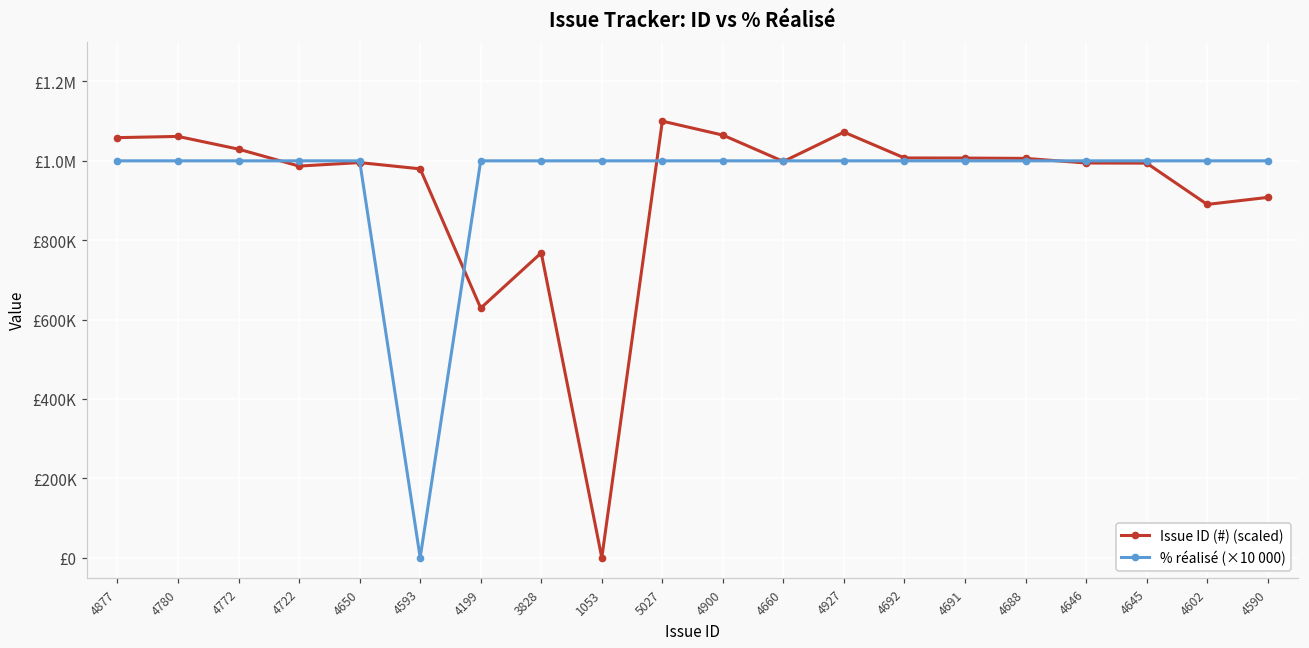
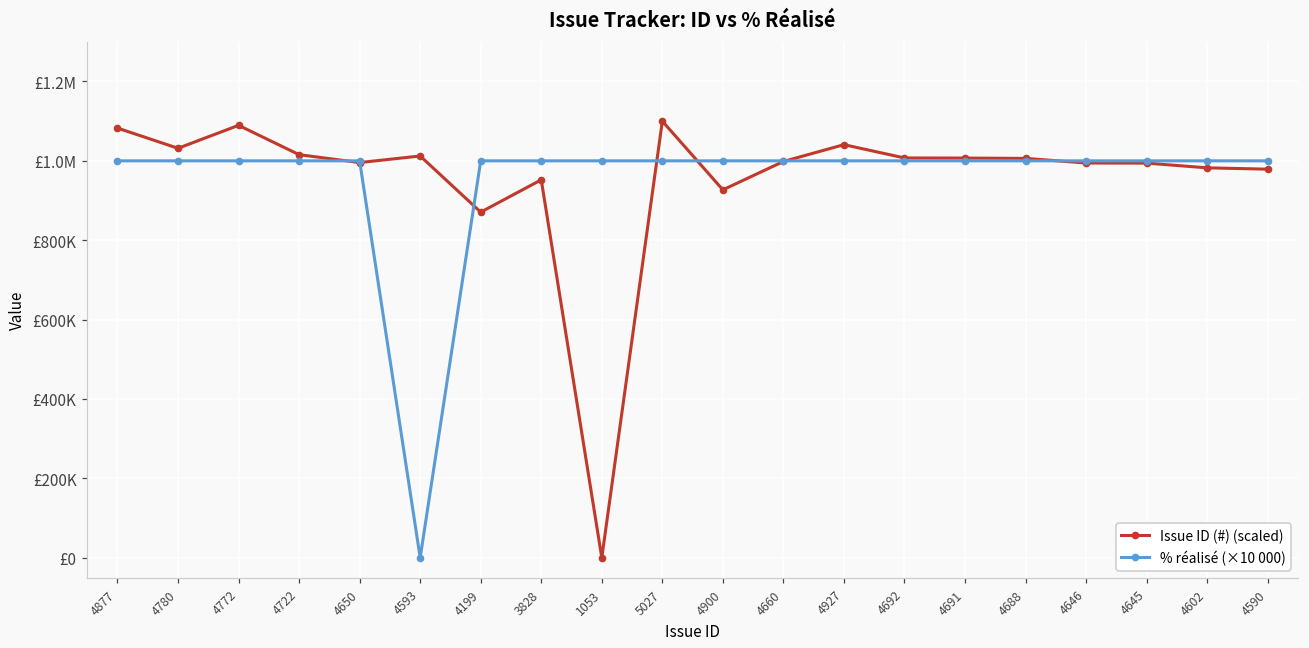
  {
    "Issue ID (#) (scaled)": {
-     "4877": "£1060000",
-     "4780": "£1060000",
-     "4772": "£1030000",
-     "4722": "£990000",
-     "4593": "£980000",
-     "4199": "£630000",
-     "3828": "£770000",
+     "4877": "£1080000",
+     "4780": "£1030000",
+     "4772": "£1090000",
+     "4722": "£1020000",
+     "4593": "£1010000",
+     "4199": "£870000",
+     "3828": "£950000",
      "1053": "£0",
      "5027": "£1100000",
-     "4900": "£1060000",
-     "4927": "£1070000",
+     "4900": "£930000",
+     "4927": "£1040000",
      "4692": "£1010000",
-     "4602": "£890000",
-     "4590": "£910000"
+     "4602": "£980000",
+     "4590": "£980000"
    },
    "% réalisé (×10 000)": {
      "4877": "£1000000",
      "4780": "£1000000",
      "4772": "£1000000",
      "4722": "£1000000",
      "4593": "£0",
      "4199": "£1000000",
      "3828": "£1000000",
      "1053": "£1000000",
      "5027": "£1000000",
      "4900": "£1000000",
      "4927": "£1000000",
      "4692": "£1000000",
      "4602": "£1000000",
      "4590": "£1000000"
    }
  }
